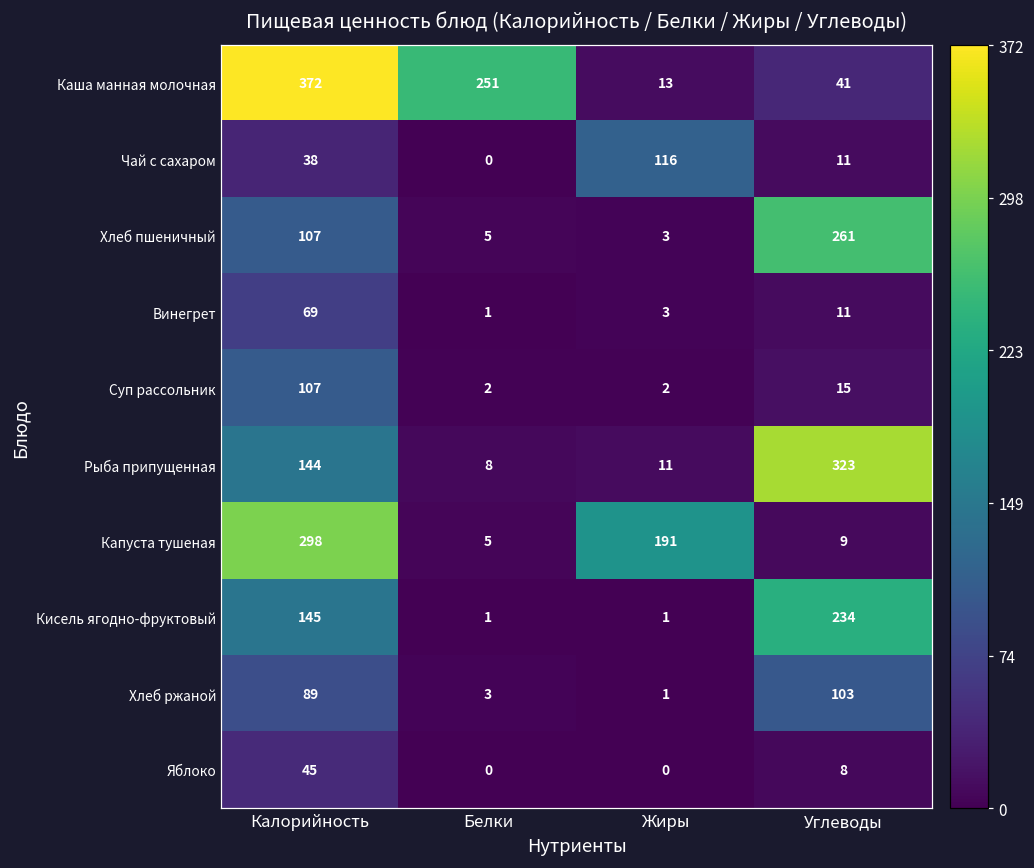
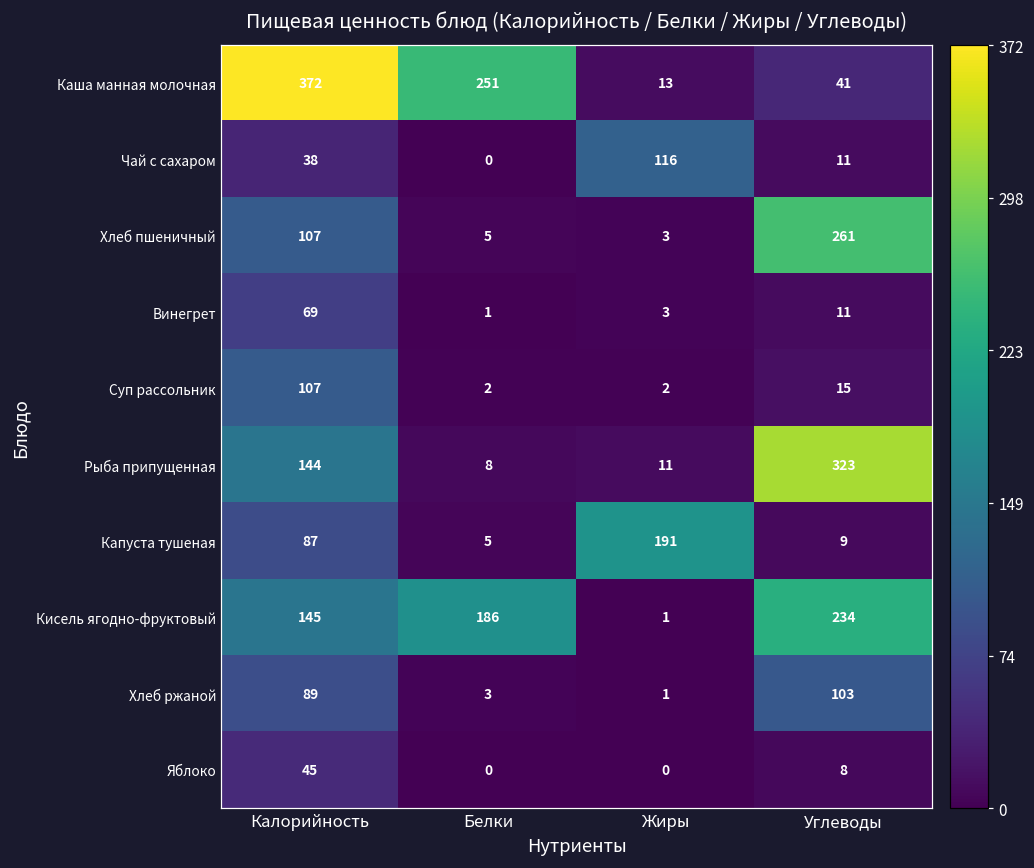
  {
    "Каша манная молочная": {
      "Калорийность": 372,
      "Белки": 251,
      "Жиры": 13,
      "Углеводы": 41
    },
    "Чай с сахаром": {
      "Калорийность": 38,
      "Белки": 0,
      "Жиры": 116,
      "Углеводы": 11
    },
    "Хлеб пшеничный": {
      "Калорийность": 107,
      "Белки": 5,
      "Жиры": 3,
      "Углеводы": 261
    },
    "Винегрет": {
      "Калорийность": 69,
      "Белки": 1,
      "Жиры": 3,
      "Углеводы": 11
    },
    "Суп рассольник": {
      "Калорийность": 107,
      "Белки": 2,
      "Жиры": 2,
      "Углеводы": 15
    },
    "Рыба припущенная": {
      "Калорийность": 144,
      "Белки": 8,
      "Жиры": 11,
      "Углеводы": 323
    },
    "Капуста тушеная": {
-     "Калорийность": 298,
+     "Калорийность": 87,
      "Белки": 5,
      "Жиры": 191,
      "Углеводы": 9
    },
    "Кисель ягодно-фруктовый": {
      "Калорийность": 145,
-     "Белки": 1,
+     "Белки": 186,
      "Жиры": 1,
      "Углеводы": 234
    },
    "Хлеб ржаной": {
      "Калорийность": 89,
      "Белки": 3,
      "Жиры": 1,
      "Углеводы": 103
    },
    "Яблоко": {
      "Калорийность": 45,
      "Белки": 0,
      "Жиры": 0,
      "Углеводы": 8
    }
  }
